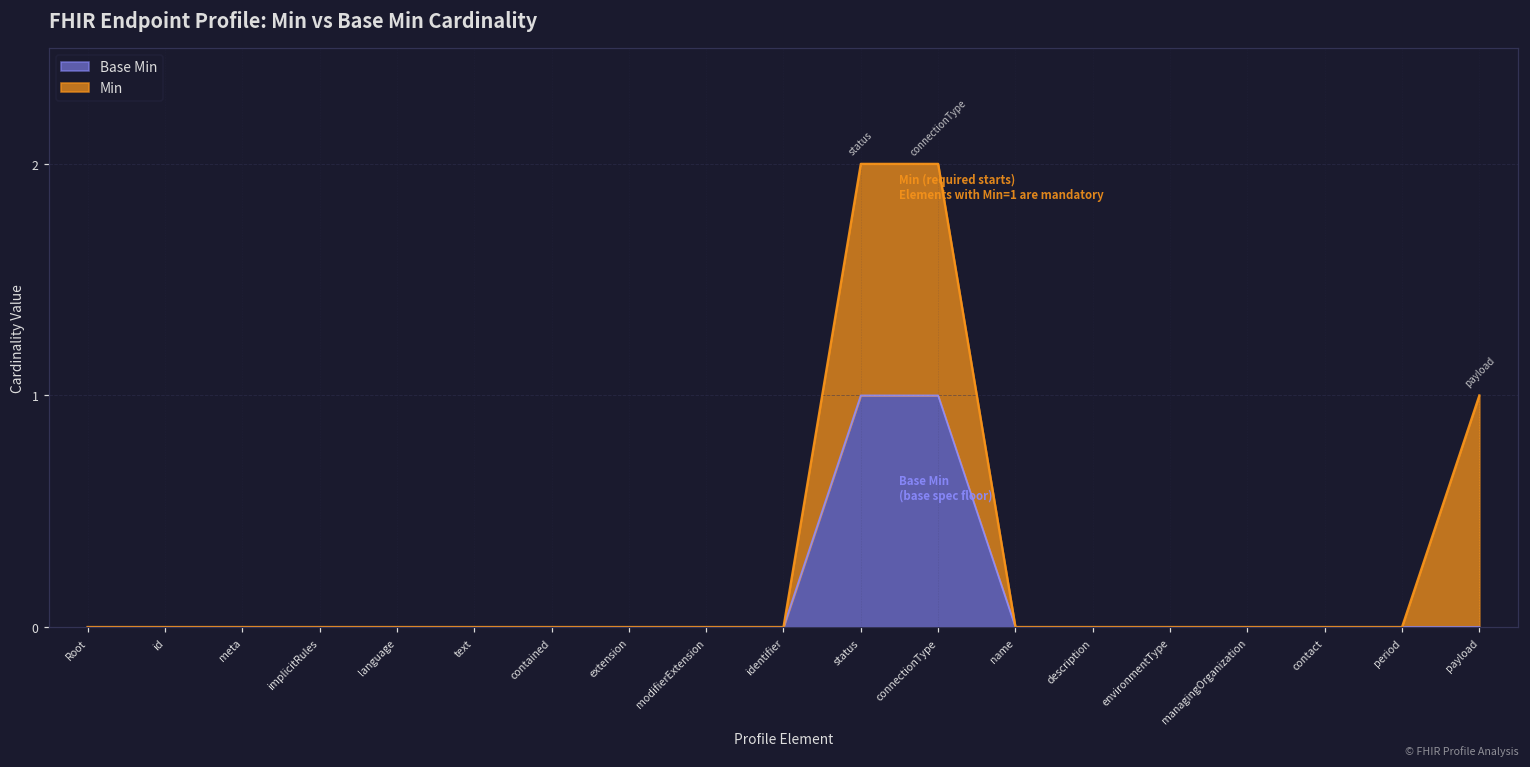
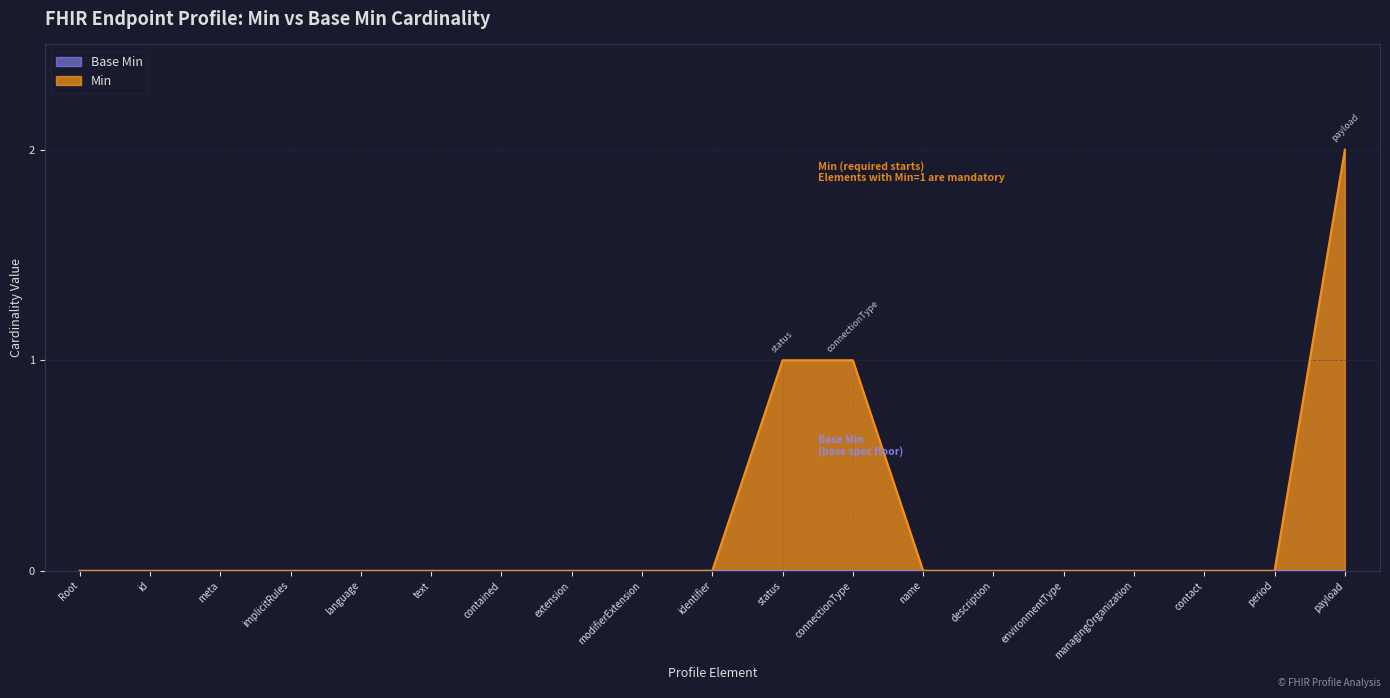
  {
    "Base Min": {
-     "status": 1,
-     "connectionType": 1,
+     "status": 0,
+     "connectionType": 0,
      "payload": 0
    },
    "Min": {
      "status": 1,
-     "payload": 1
+     "payload": 2
    }
  }
